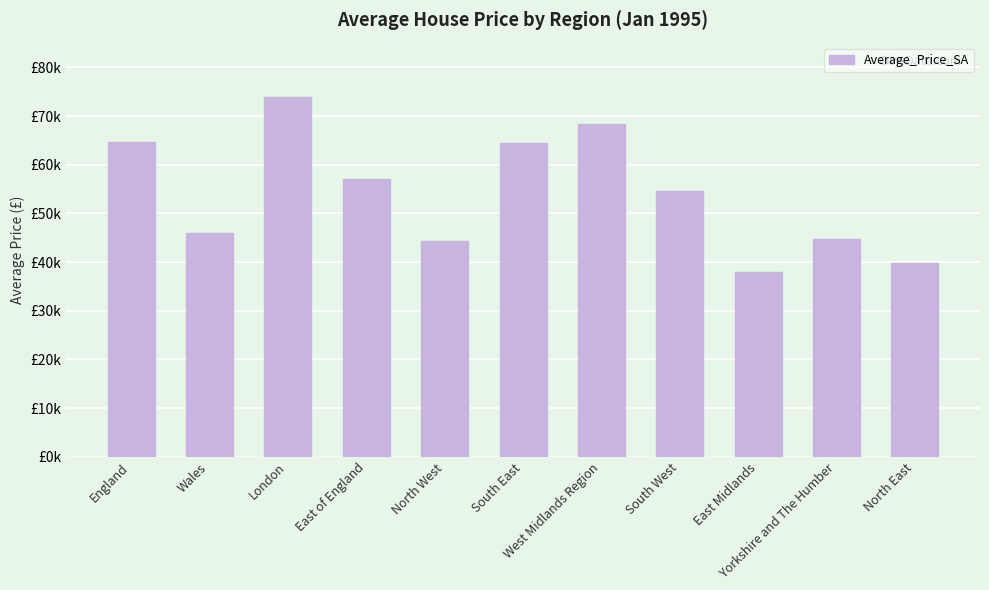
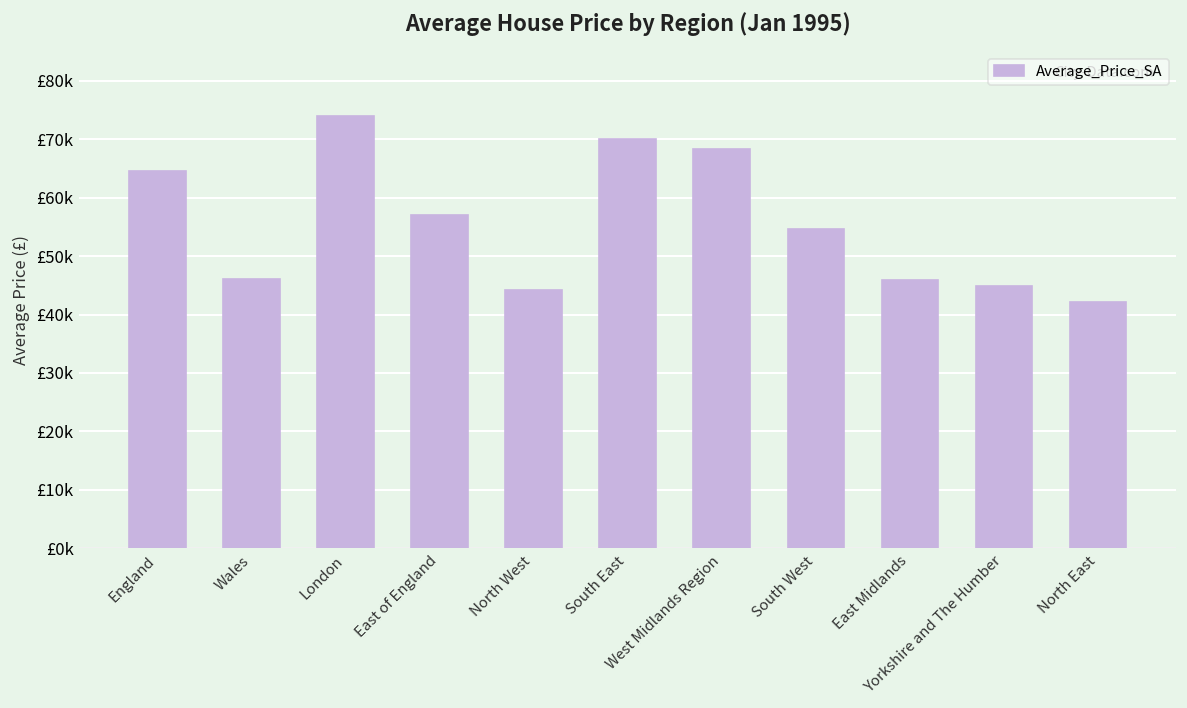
  {
    "England": "£65000",
    "Wales": "£46000",
    "London": "£74000",
    "East of England": "£57000",
    "North West": "£44000",
-   "South East": "£65000",
+   "South East": "£70000",
    "West Midlands Region": "£68000",
    "South West": "£55000",
-   "East Midlands": "£38000",
+   "East Midlands": "£46000",
    "Yorkshire and The Humber": "£45000",
-   "North East": "£40000"
+   "North East": "£42000"
  }
